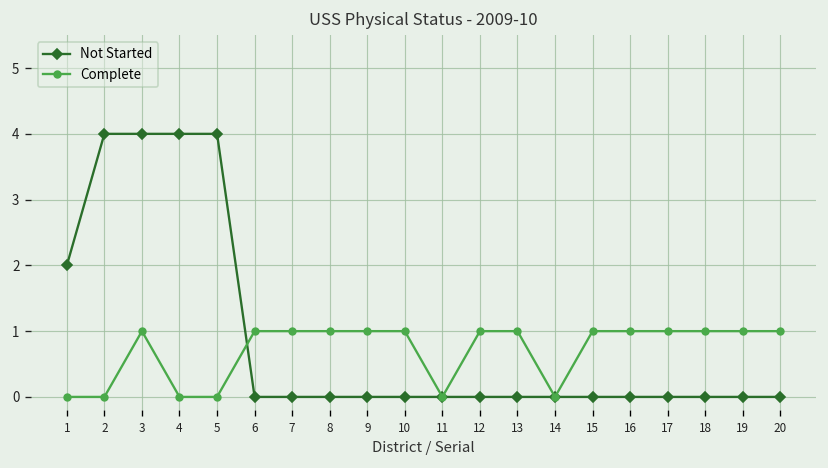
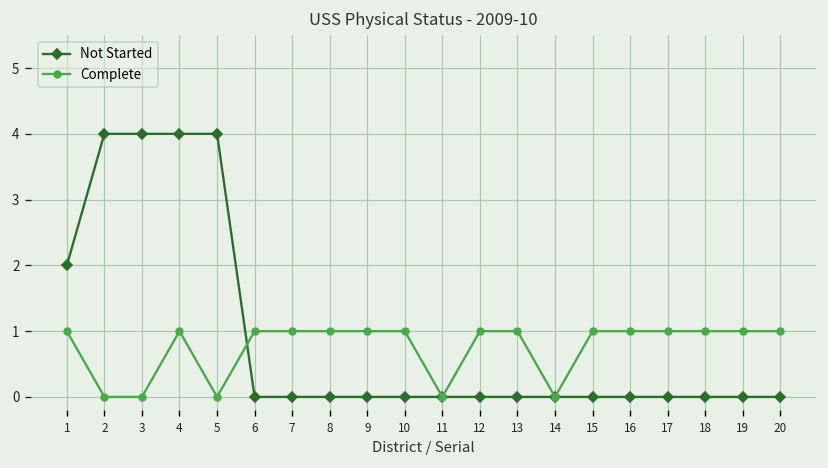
  {
    "Not Started": {
      "1": 2,
      "2": 4,
      "3": 4,
      "4": 4,
      "5": 4,
      "6": 0,
      "7": 0,
      "8": 0,
      "9": 0,
      "10": 0,
      "12": 0,
      "13": 0,
      "15": 0,
      "16": 0,
      "17": 0,
      "18": 0,
      "19": 0,
      "20": 0
    },
    "Complete": {
-     "1": 0,
+     "1": 1,
      "2": 0,
-     "3": 1,
-     "4": 0,
+     "3": 0,
+     "4": 1,
      "5": 0,
      "6": 1,
      "7": 1,
      "8": 1,
      "9": 1,
      "10": 1,
      "12": 1,
      "13": 1,
      "15": 1,
      "16": 1,
      "17": 1,
      "18": 1,
      "19": 1,
      "20": 1
    }
  }
